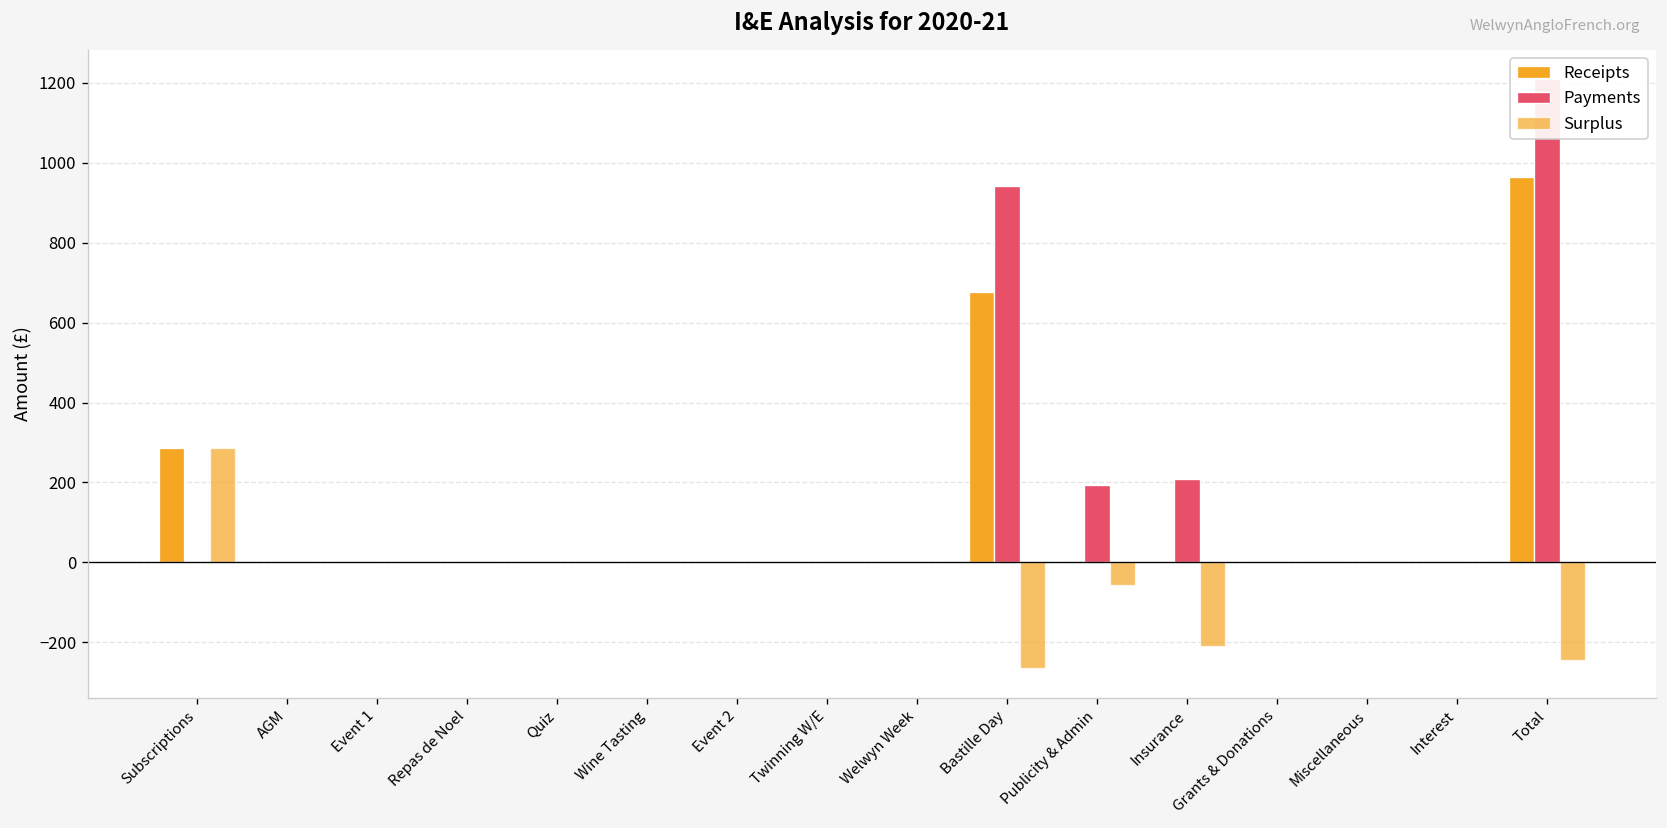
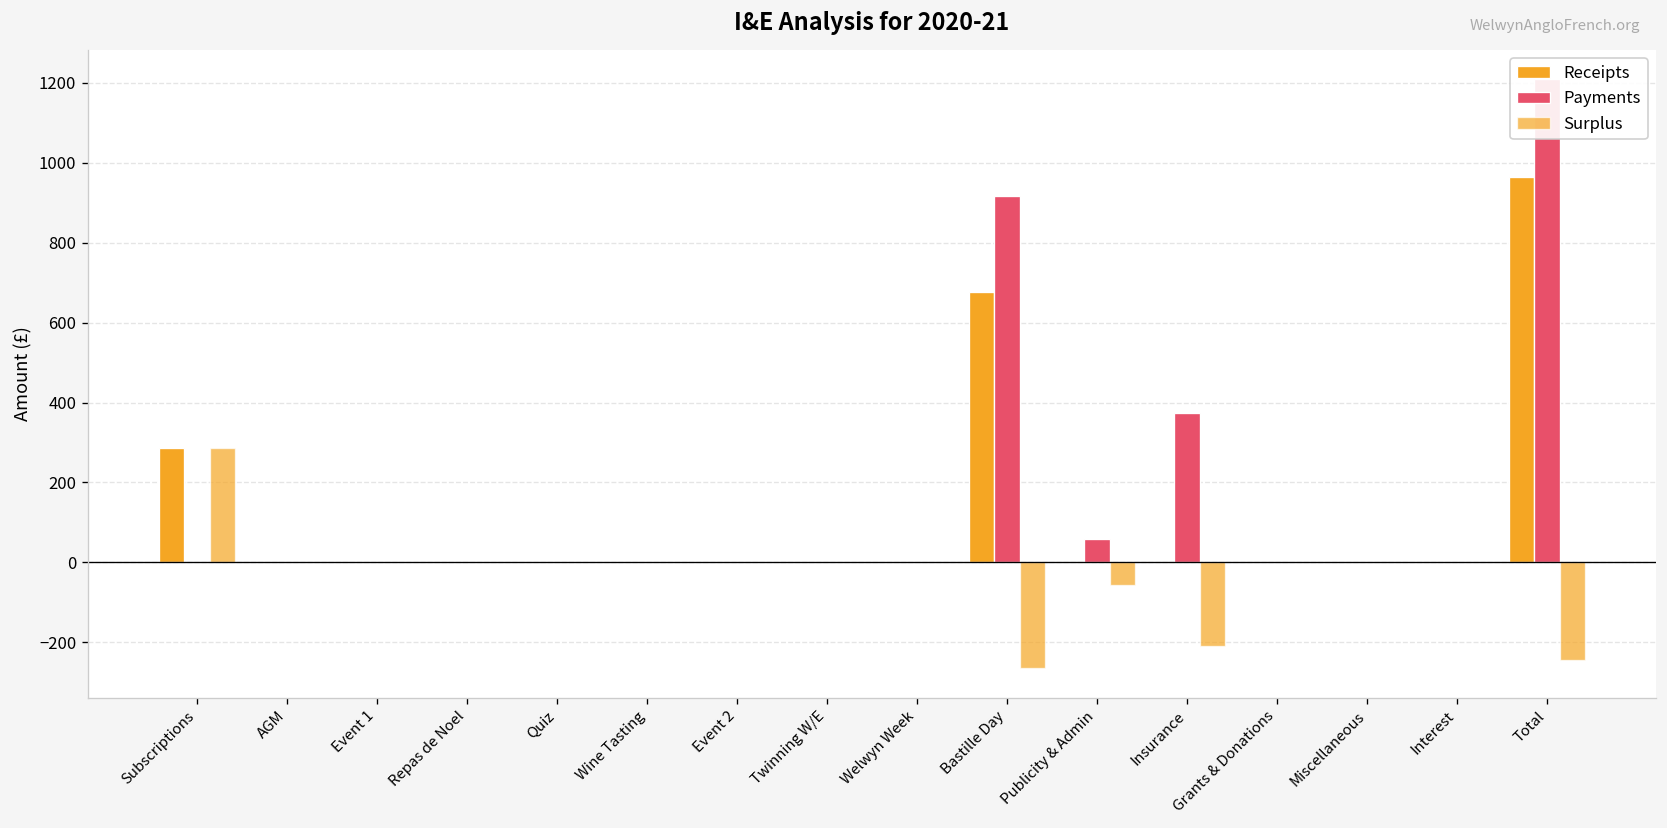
  {
    "Payments": {
      "Subscriptions": 0,
      "AGM": 0,
      "Event 1": 0,
      "Repas de Noel": 0,
      "Quiz": 0,
      "Wine Tasting": 0,
      "Event 2": 0,
      "Twinning W/E": 0,
      "Welwyn Week": 0,
-     "Bastille Day": 940,
-     "Publicity & Admin": 190,
-     "Insurance": 210,
+     "Bastille Day": 920,
+     "Publicity & Admin": 60,
+     "Insurance": 380,
      "Grants & Donations": 0,
      "Miscellaneous": 0,
      "Interest": 0
    }
  }
